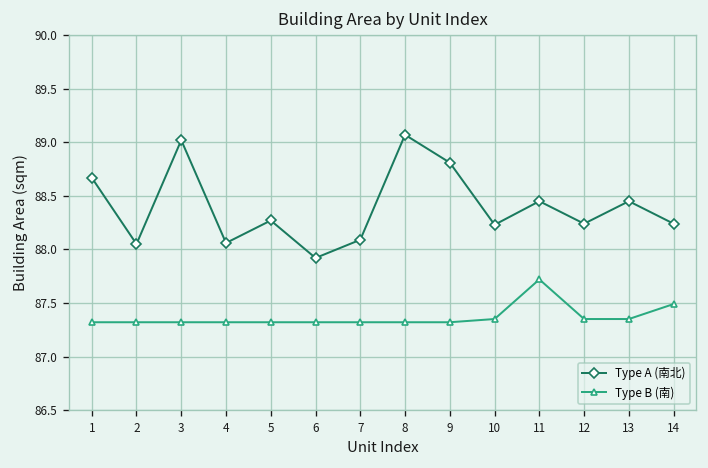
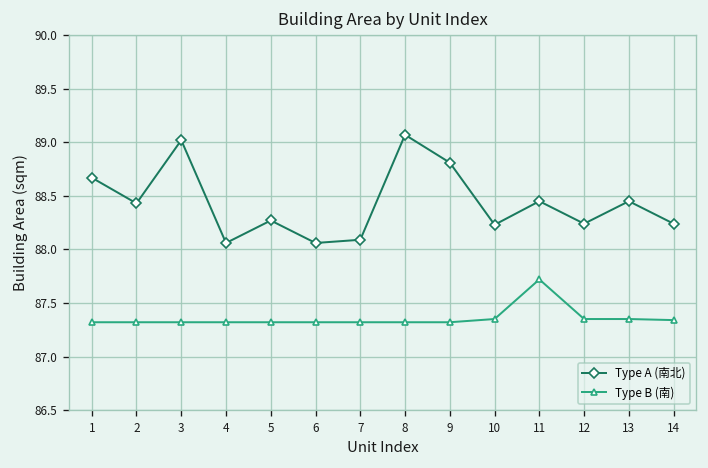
  {
    "Type A (南北)": {
      "1": 88.7,
-     "2": 88.1,
+     "2": 88.4,
      "3": 89.0,
      "4": 88.1,
      "5": 88.3,
-     "6": 87.9,
+     "6": 88.1,
      "7": 88.1,
      "8": 89.1,
      "9": 88.8,
      "10": 88.2,
      "11": 88.5,
      "12": 88.2,
      "13": 88.5,
      "14": 88.2
    },
    "Type B (南)": {
      "1": 87.3,
      "2": 87.3,
      "3": 87.3,
      "4": 87.3,
      "5": 87.3,
      "6": 87.3,
      "7": 87.3,
      "8": 87.3,
      "9": 87.3,
      "10": 87.4,
      "11": 87.7,
      "12": 87.4,
      "13": 87.4,
-     "14": 87.5
+     "14": 87.3
    }
  }
